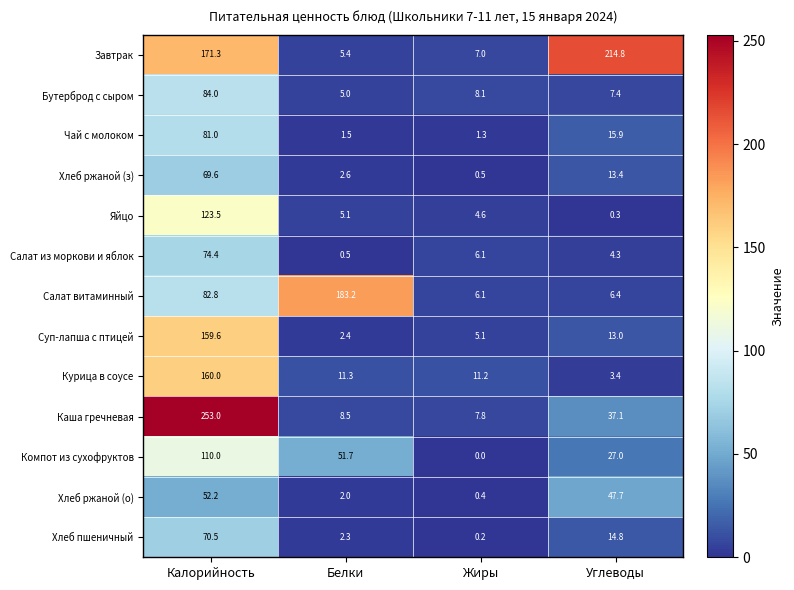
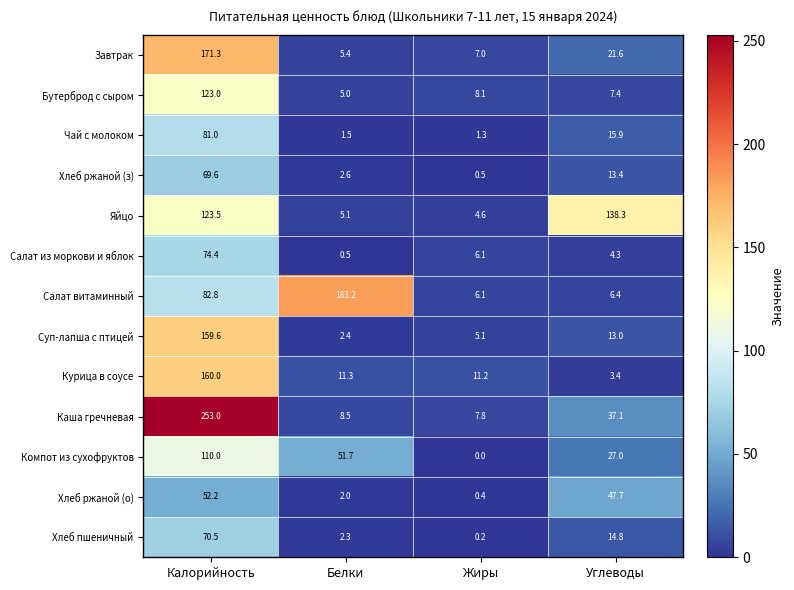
  {
    "Завтрак": {
      "Калорийность": 171.3,
      "Белки": 5.4,
      "Жиры": 7.0,
-     "Углеводы": 214.8
+     "Углеводы": 21.6
    },
    "Бутерброд с сыром": {
-     "Калорийность": 84.0,
+     "Калорийность": 123.0,
      "Белки": 5.0,
      "Жиры": 8.1,
      "Углеводы": 7.4
    },
    "Чай с молоком": {
      "Калорийность": 81.0,
      "Белки": 1.5,
      "Жиры": 1.3,
      "Углеводы": 15.9
    },
    "Хлеб ржаной (з)": {
      "Калорийность": 69.6,
      "Белки": 2.6,
      "Жиры": 0.5,
      "Углеводы": 13.4
    },
    "Яйцо": {
      "Калорийность": 123.5,
      "Белки": 5.1,
      "Жиры": 4.6,
-     "Углеводы": 0.3
+     "Углеводы": 138.3
    },
    "Салат из моркови и яблок": {
      "Калорийность": 74.4,
      "Белки": 0.5,
      "Жиры": 6.1,
      "Углеводы": 4.3
    },
    "Салат витаминный": {
      "Калорийность": 82.8,
      "Белки": 183.2,
      "Жиры": 6.1,
      "Углеводы": 6.4
    },
    "Суп-лапша с птицей": {
      "Калорийность": 159.6,
      "Белки": 2.4,
      "Жиры": 5.1,
      "Углеводы": 13.0
    },
    "Курица в соусе": {
      "Калорийность": 160.0,
      "Белки": 11.3,
      "Жиры": 11.2,
      "Углеводы": 3.4
    },
    "Каша гречневая": {
      "Калорийность": 253.0,
      "Белки": 8.5,
      "Жиры": 7.8,
      "Углеводы": 37.1
    },
    "Компот из сухофруктов": {
      "Калорийность": 110.0,
      "Белки": 51.7,
      "Жиры": 0.0,
      "Углеводы": 27.0
    },
    "Хлеб ржаной (о)": {
      "Калорийность": 52.2,
      "Белки": 2.0,
      "Жиры": 0.4,
      "Углеводы": 47.7
    },
    "Хлеб пшеничный": {
      "Калорийность": 70.5,
      "Белки": 2.3,
      "Жиры": 0.2,
      "Углеводы": 14.8
    }
  }
